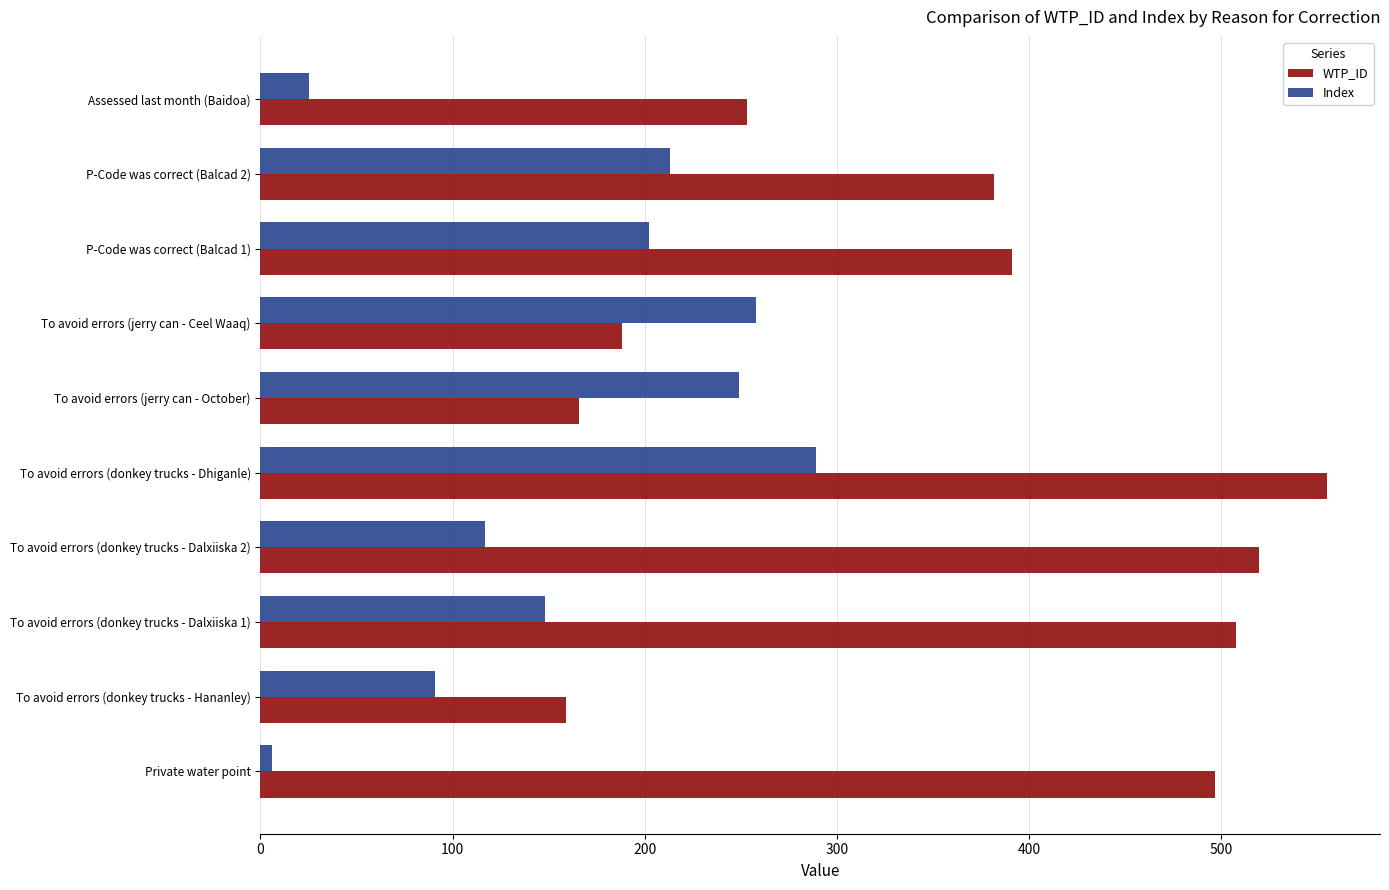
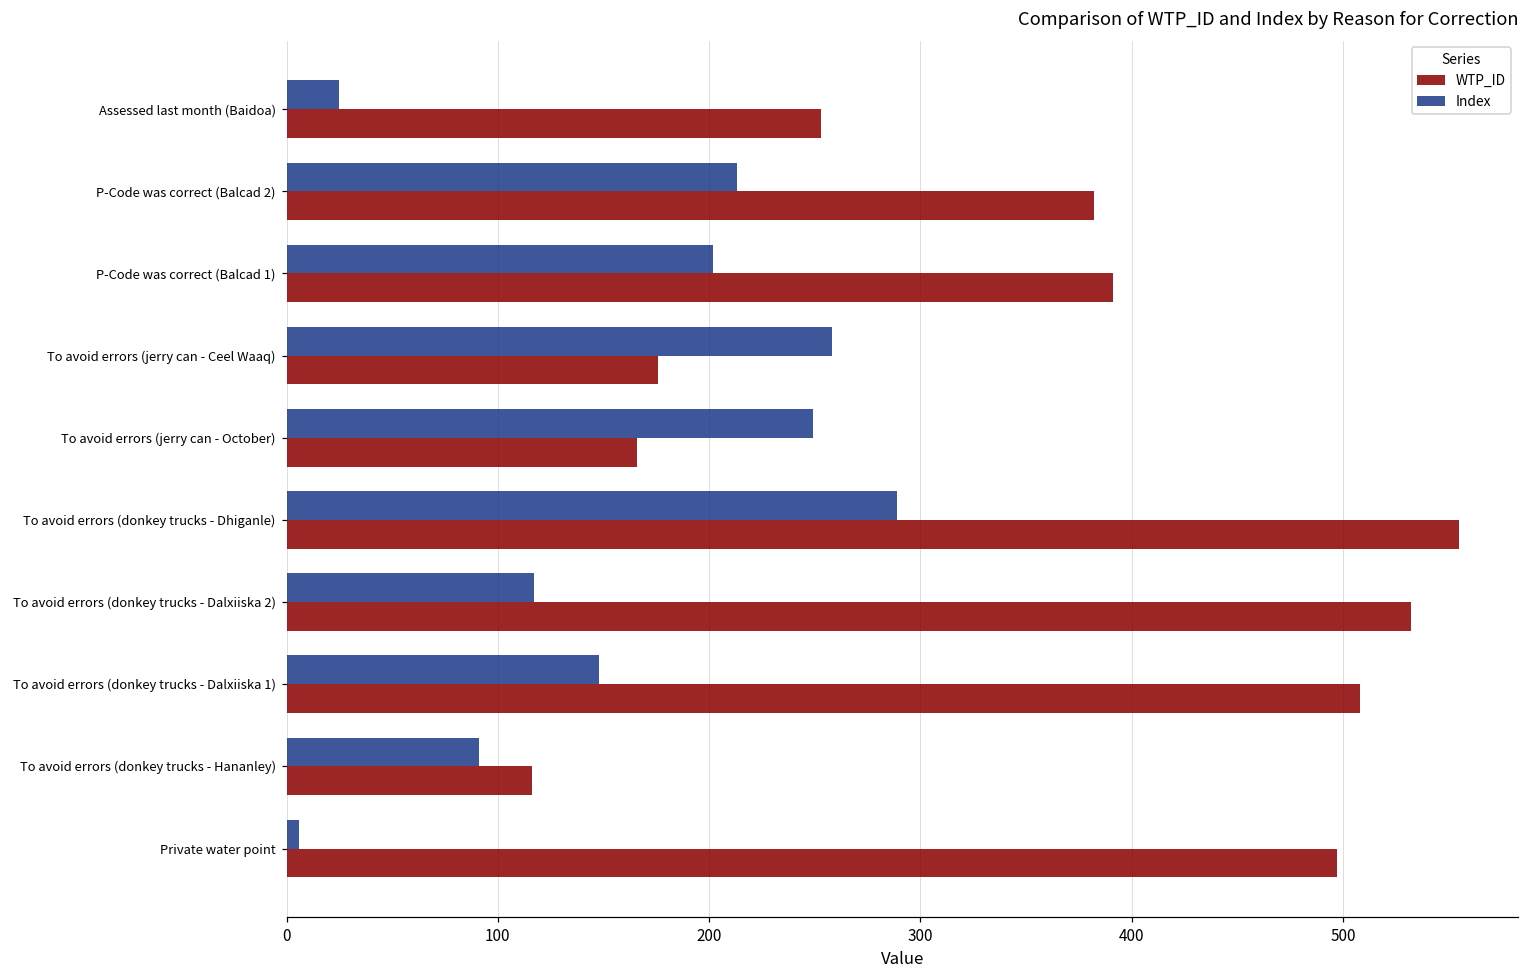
  {
    "WTP_ID": {
      "Assessed last month (Baidoa)": 253,
      "P-Code was correct (Balcad 2)": 382,
      "P-Code was correct (Balcad 1)": 391,
-     "To avoid errors (jerry can - Ceel Waaq)": 188,
+     "To avoid errors (jerry can - Ceel Waaq)": 176,
      "To avoid errors (jerry can - October)": 166,
      "To avoid errors (donkey trucks - Dhiganle)": 555,
-     "To avoid errors (donkey trucks - Dalxiiska 2)": 520,
+     "To avoid errors (donkey trucks - Dalxiiska 2)": 532,
      "To avoid errors (donkey trucks - Dalxiiska 1)": 508,
-     "To avoid errors (donkey trucks - Hananley)": 159,
+     "To avoid errors (donkey trucks - Hananley)": 116,
      "Private water point": 497
    },
    "Index": {
      "Assessed last month (Baidoa)": 25,
      "P-Code was correct (Balcad 2)": 213,
      "P-Code was correct (Balcad 1)": 202,
      "To avoid errors (jerry can - Ceel Waaq)": 258,
      "To avoid errors (jerry can - October)": 249,
      "To avoid errors (donkey trucks - Dhiganle)": 289,
      "To avoid errors (donkey trucks - Dalxiiska 2)": 117,
      "To avoid errors (donkey trucks - Dalxiiska 1)": 148,
      "To avoid errors (donkey trucks - Hananley)": 91,
      "Private water point": 6
    }
  }
